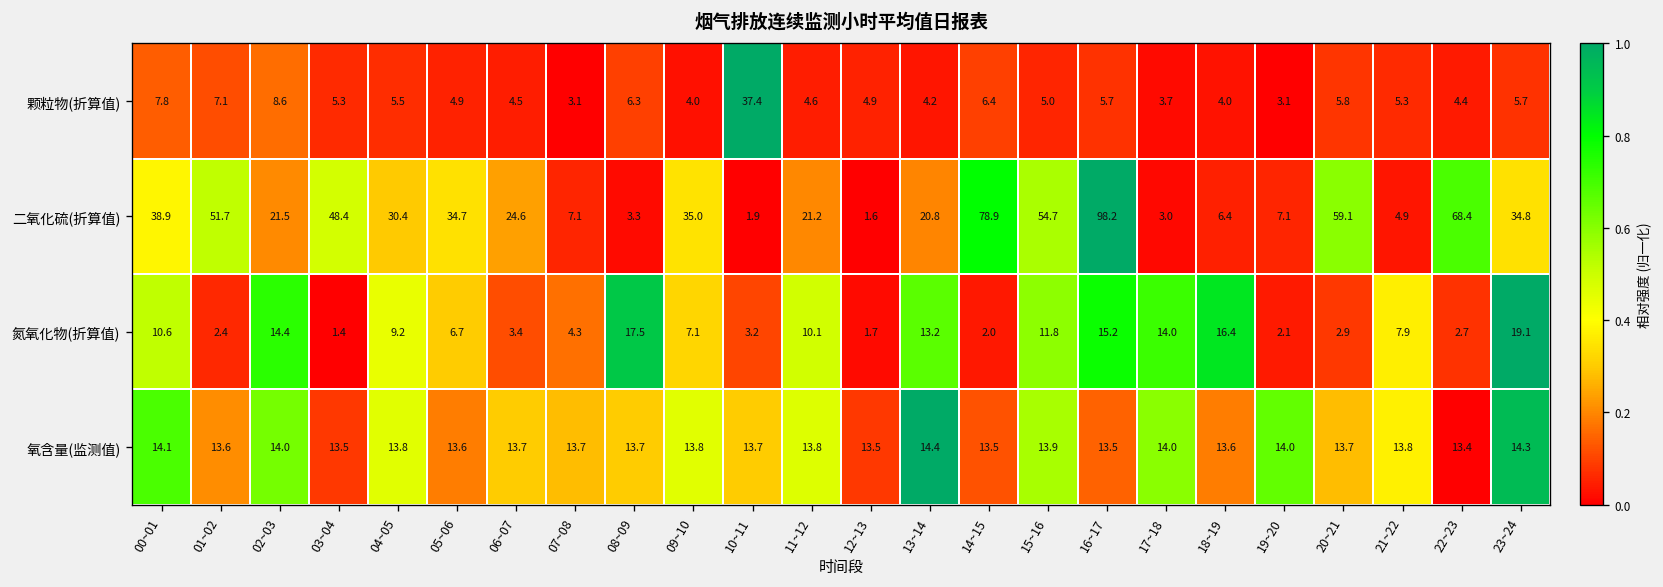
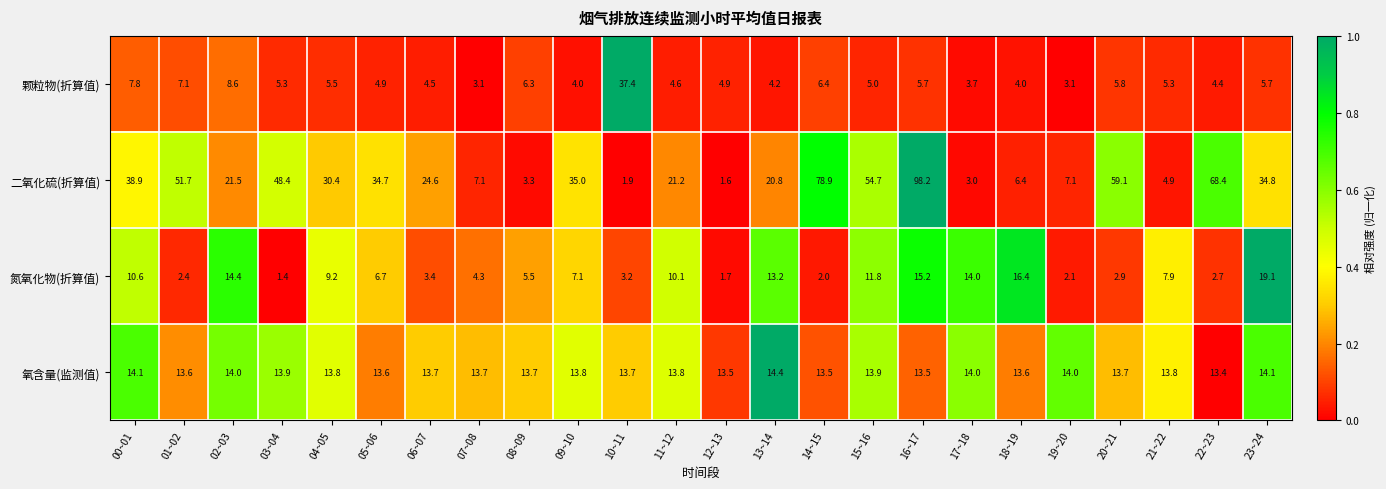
  {
    "颗粒物(折算值)": {
      "00~01": 7.8,
      "01~02": 7.1,
      "02~03": 8.6,
      "03~04": 5.3,
      "04~05": 5.5,
      "05~06": 4.9,
      "06~07": 4.5,
      "07~08": 3.1,
      "08~09": 6.3,
      "09~10": 4.0,
      "10~11": 37.4,
      "11~12": 4.6,
      "12~13": 4.9,
      "13~14": 4.2,
      "14~15": 6.4,
      "15~16": 5.0,
      "16~17": 5.7,
      "17~18": 3.7,
      "18~19": 4.0,
      "19~20": 3.1,
      "20~21": 5.8,
      "21~22": 5.3,
      "22~23": 4.4,
      "23~24": 5.7
    },
    "二氧化硫(折算值)": {
      "00~01": 38.9,
      "01~02": 51.7,
      "02~03": 21.5,
      "03~04": 48.4,
      "04~05": 30.4,
      "05~06": 34.7,
      "06~07": 24.6,
      "07~08": 7.1,
      "08~09": 3.3,
      "09~10": 35.0,
      "10~11": 1.9,
      "11~12": 21.2,
      "12~13": 1.6,
      "13~14": 20.8,
      "14~15": 78.9,
      "15~16": 54.7,
      "16~17": 98.2,
      "17~18": 3.0,
      "18~19": 6.4,
      "19~20": 7.1,
      "20~21": 59.1,
      "21~22": 4.9,
      "22~23": 68.4,
      "23~24": 34.8
    },
    "氮氧化物(折算值)": {
      "00~01": 10.6,
      "01~02": 2.4,
      "02~03": 14.4,
      "03~04": 1.4,
      "04~05": 9.2,
      "05~06": 6.7,
      "06~07": 3.4,
      "07~08": 4.3,
-     "08~09": 17.5,
+     "08~09": 5.5,
      "09~10": 7.1,
      "10~11": 3.2,
      "11~12": 10.1,
      "12~13": 1.7,
      "13~14": 13.2,
      "14~15": 2.0,
      "15~16": 11.8,
      "16~17": 15.2,
      "17~18": 14.0,
      "18~19": 16.4,
      "19~20": 2.1,
      "20~21": 2.9,
      "21~22": 7.9,
      "22~23": 2.7,
      "23~24": 19.1
    },
    "氧含量(监测值)": {
      "00~01": 14.1,
      "01~02": 13.6,
      "02~03": 14.0,
-     "03~04": 13.5,
+     "03~04": 13.9,
      "04~05": 13.8,
      "05~06": 13.6,
      "06~07": 13.7,
      "07~08": 13.7,
      "08~09": 13.7,
      "09~10": 13.8,
      "10~11": 13.7,
      "11~12": 13.8,
      "12~13": 13.5,
      "13~14": 14.4,
      "14~15": 13.5,
      "15~16": 13.9,
      "16~17": 13.5,
      "17~18": 14.0,
      "18~19": 13.6,
      "19~20": 14.0,
      "20~21": 13.7,
      "21~22": 13.8,
      "22~23": 13.4,
-     "23~24": 14.3
+     "23~24": 14.1
    }
  }
